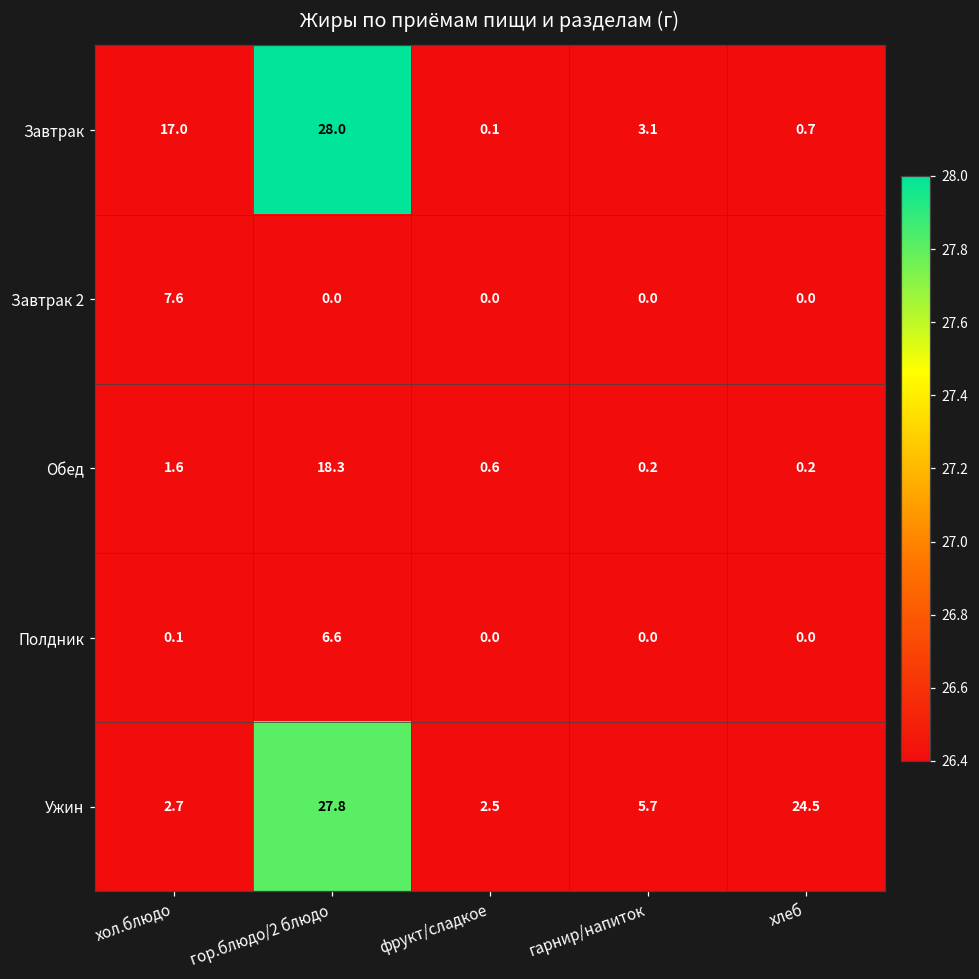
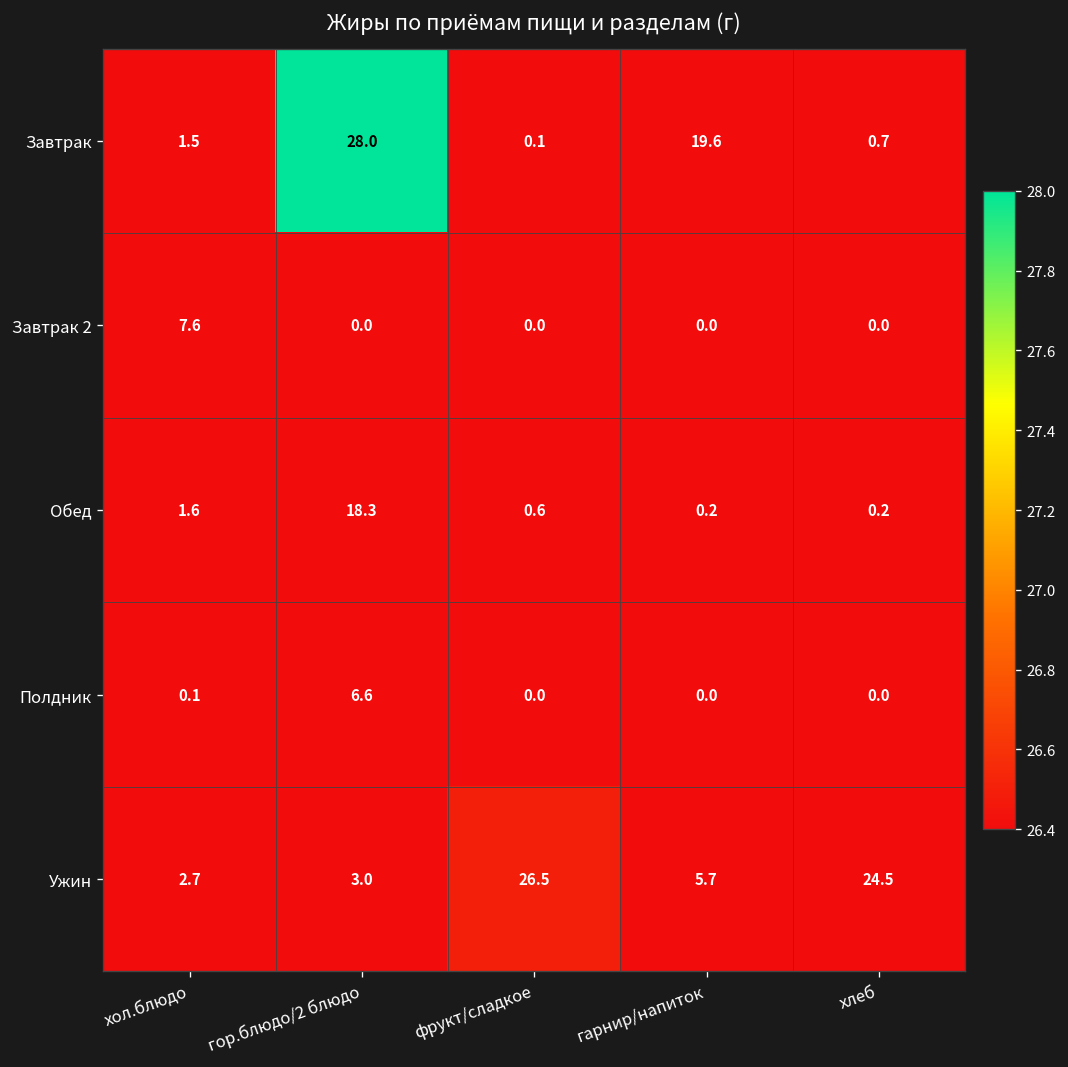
  {
    "Завтрак": {
-     "хол.блюдо": 17.0,
+     "хол.блюдо": 1.5,
      "гор.блюдо/2 блюдо": 28.0,
      "фрукт/сладкое": 0.1,
-     "гарнир/напиток": 3.1,
+     "гарнир/напиток": 19.6,
      "хлеб": 0.7
    },
    "Завтрак 2": {
      "хол.блюдо": 7.6,
      "гор.блюдо/2 блюдо": 0.0,
      "фрукт/сладкое": 0.0,
      "гарнир/напиток": 0.0,
      "хлеб": 0.0
    },
    "Обед": {
      "хол.блюдо": 1.6,
      "гор.блюдо/2 блюдо": 18.3,
      "фрукт/сладкое": 0.6,
      "гарнир/напиток": 0.2,
      "хлеб": 0.2
    },
    "Полдник": {
      "хол.блюдо": 0.1,
      "гор.блюдо/2 блюдо": 6.6,
      "фрукт/сладкое": 0.0,
      "гарнир/напиток": 0.0,
      "хлеб": 0.0
    },
    "Ужин": {
      "хол.блюдо": 2.7,
-     "гор.блюдо/2 блюдо": 27.8,
-     "фрукт/сладкое": 2.5,
+     "гор.блюдо/2 блюдо": 3.0,
+     "фрукт/сладкое": 26.5,
      "гарнир/напиток": 5.7,
      "хлеб": 24.5
    }
  }
